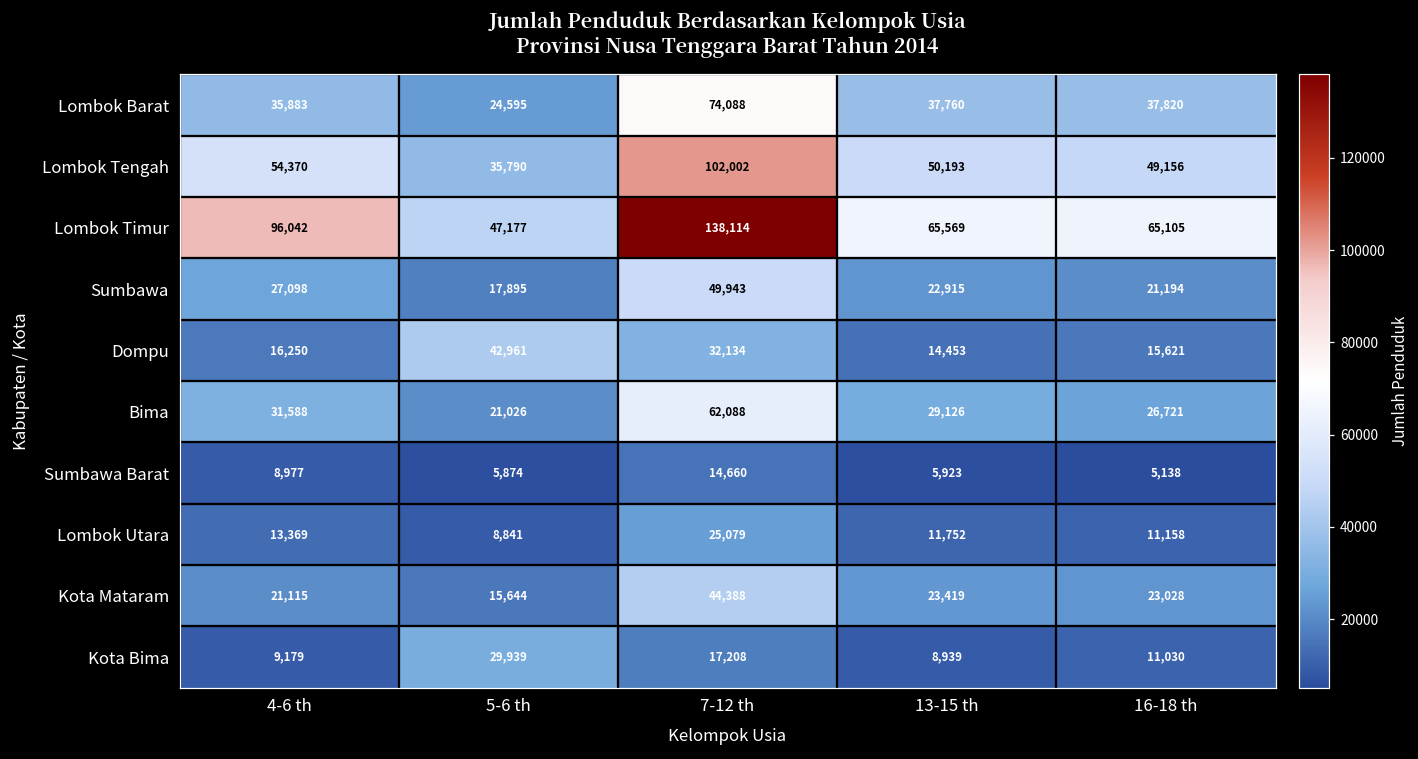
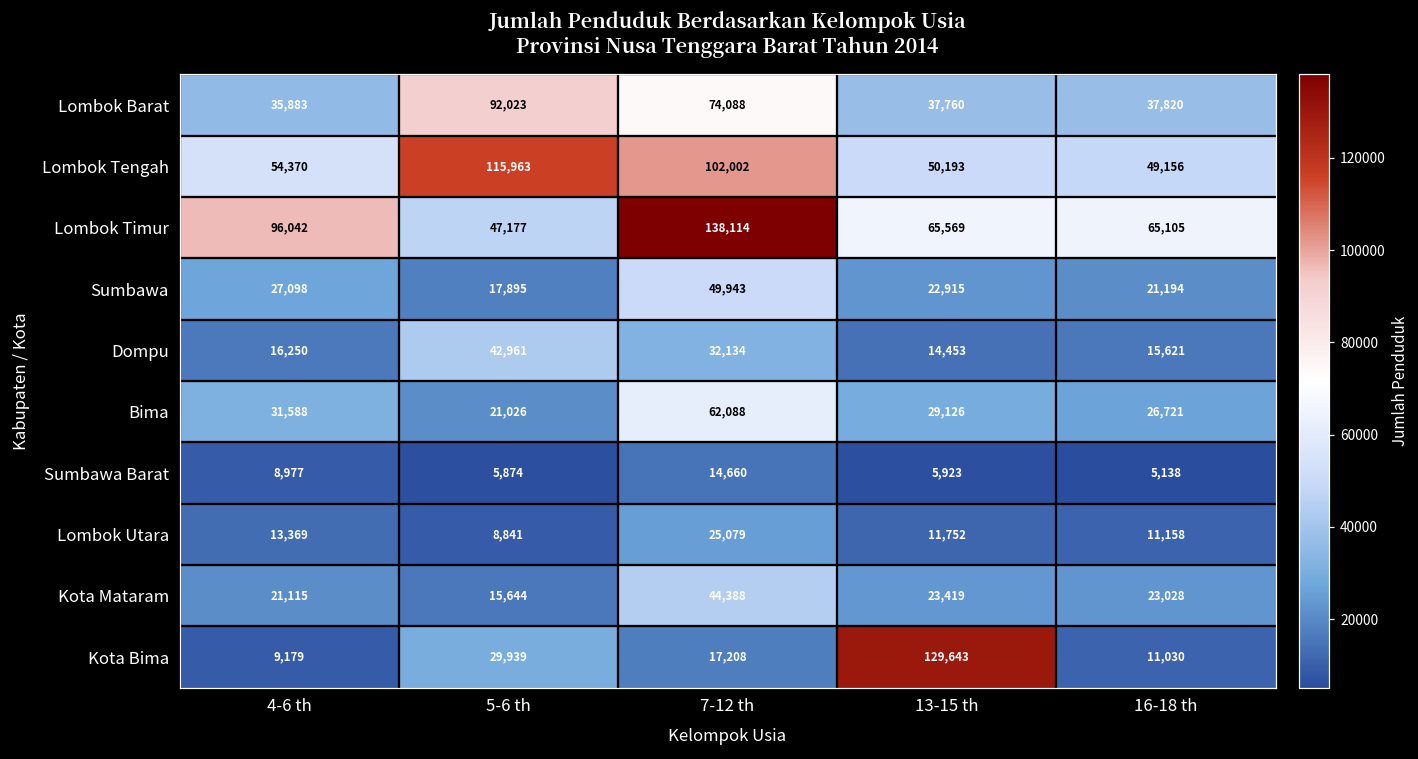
  {
    "Lombok Barat": {
      "4-6 th": "35,883",
-     "5-6 th": "24,595",
+     "5-6 th": "92,023",
      "7-12 th": "74,088",
      "13-15 th": "37,760",
      "16-18 th": "37,820"
    },
    "Lombok Tengah": {
      "4-6 th": "54,370",
-     "5-6 th": "35,790",
+     "5-6 th": "115,963",
      "7-12 th": "102,002",
      "13-15 th": "50,193",
      "16-18 th": "49,156"
    },
    "Lombok Timur": {
      "4-6 th": "96,042",
      "5-6 th": "47,177",
      "7-12 th": "138,114",
      "13-15 th": "65,569",
      "16-18 th": "65,105"
    },
    "Sumbawa": {
      "4-6 th": "27,098",
      "5-6 th": "17,895",
      "7-12 th": "49,943",
      "13-15 th": "22,915",
      "16-18 th": "21,194"
    },
    "Dompu": {
      "4-6 th": "16,250",
      "5-6 th": "42,961",
      "7-12 th": "32,134",
      "13-15 th": "14,453",
      "16-18 th": "15,621"
    },
    "Bima": {
      "4-6 th": "31,588",
      "5-6 th": "21,026",
      "7-12 th": "62,088",
      "13-15 th": "29,126",
      "16-18 th": "26,721"
    },
    "Sumbawa Barat": {
      "4-6 th": "8,977",
      "5-6 th": "5,874",
      "7-12 th": "14,660",
      "13-15 th": "5,923",
      "16-18 th": "5,138"
    },
    "Lombok Utara": {
      "4-6 th": "13,369",
      "5-6 th": "8,841",
      "7-12 th": "25,079",
      "13-15 th": "11,752",
      "16-18 th": "11,158"
    },
    "Kota Mataram": {
      "4-6 th": "21,115",
      "5-6 th": "15,644",
      "7-12 th": "44,388",
      "13-15 th": "23,419",
      "16-18 th": "23,028"
    },
    "Kota Bima": {
      "4-6 th": "9,179",
      "5-6 th": "29,939",
      "7-12 th": "17,208",
-     "13-15 th": "8,939",
+     "13-15 th": "129,643",
      "16-18 th": "11,030"
    }
  }
